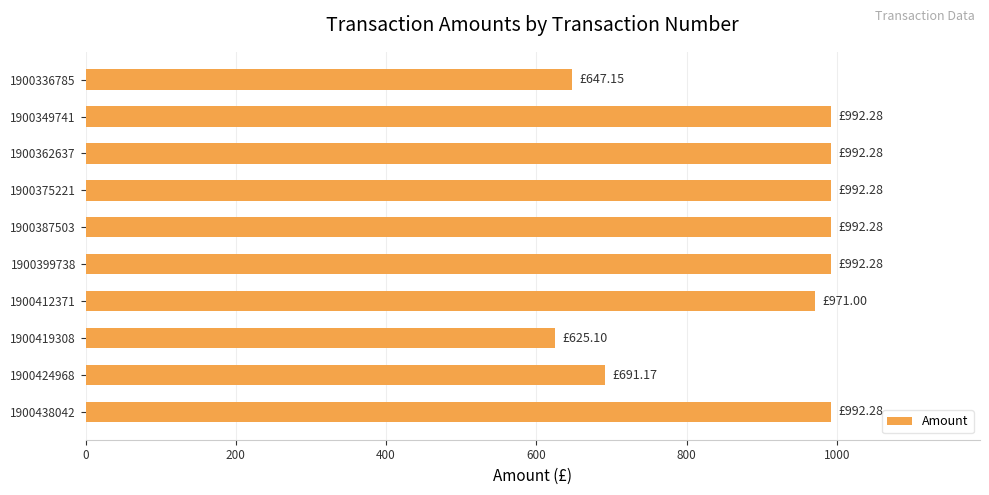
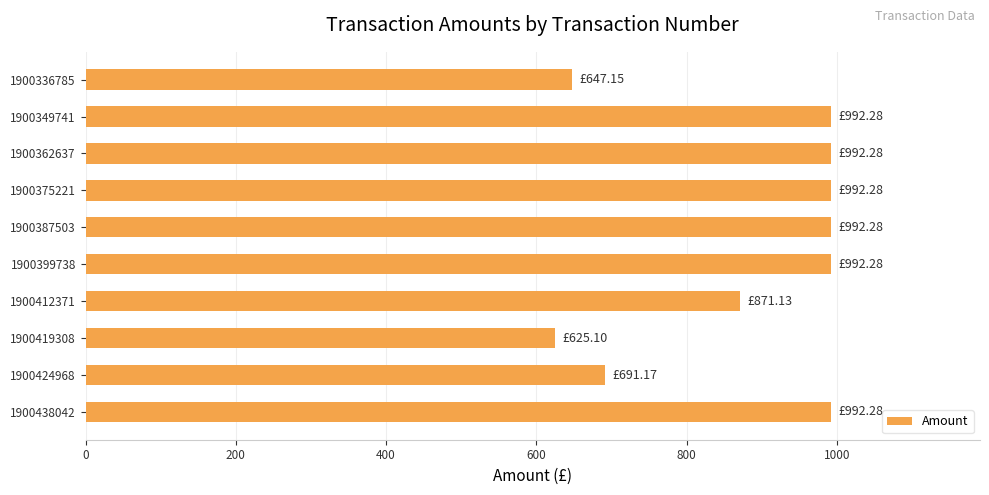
  {
    "1900336785": "£647.15",
    "1900349741": "£992.28",
    "1900362637": "£992.28",
    "1900375221": "£992.28",
    "1900387503": "£992.28",
    "1900399738": "£992.28",
-   "1900412371": "£971.00",
+   "1900412371": "£871.13",
    "1900419308": "£625.10",
    "1900424968": "£691.17"
  }
